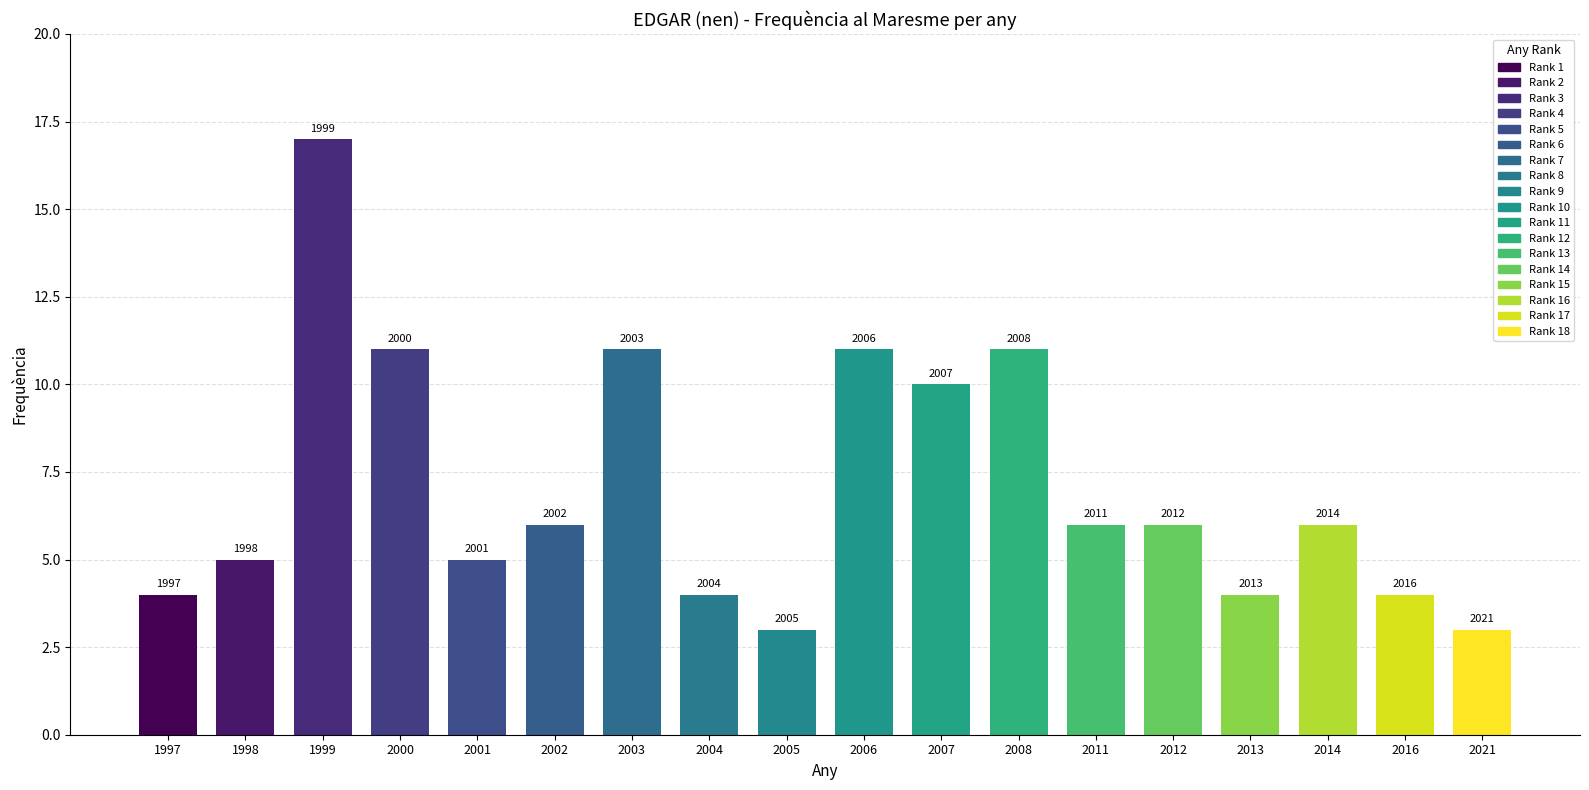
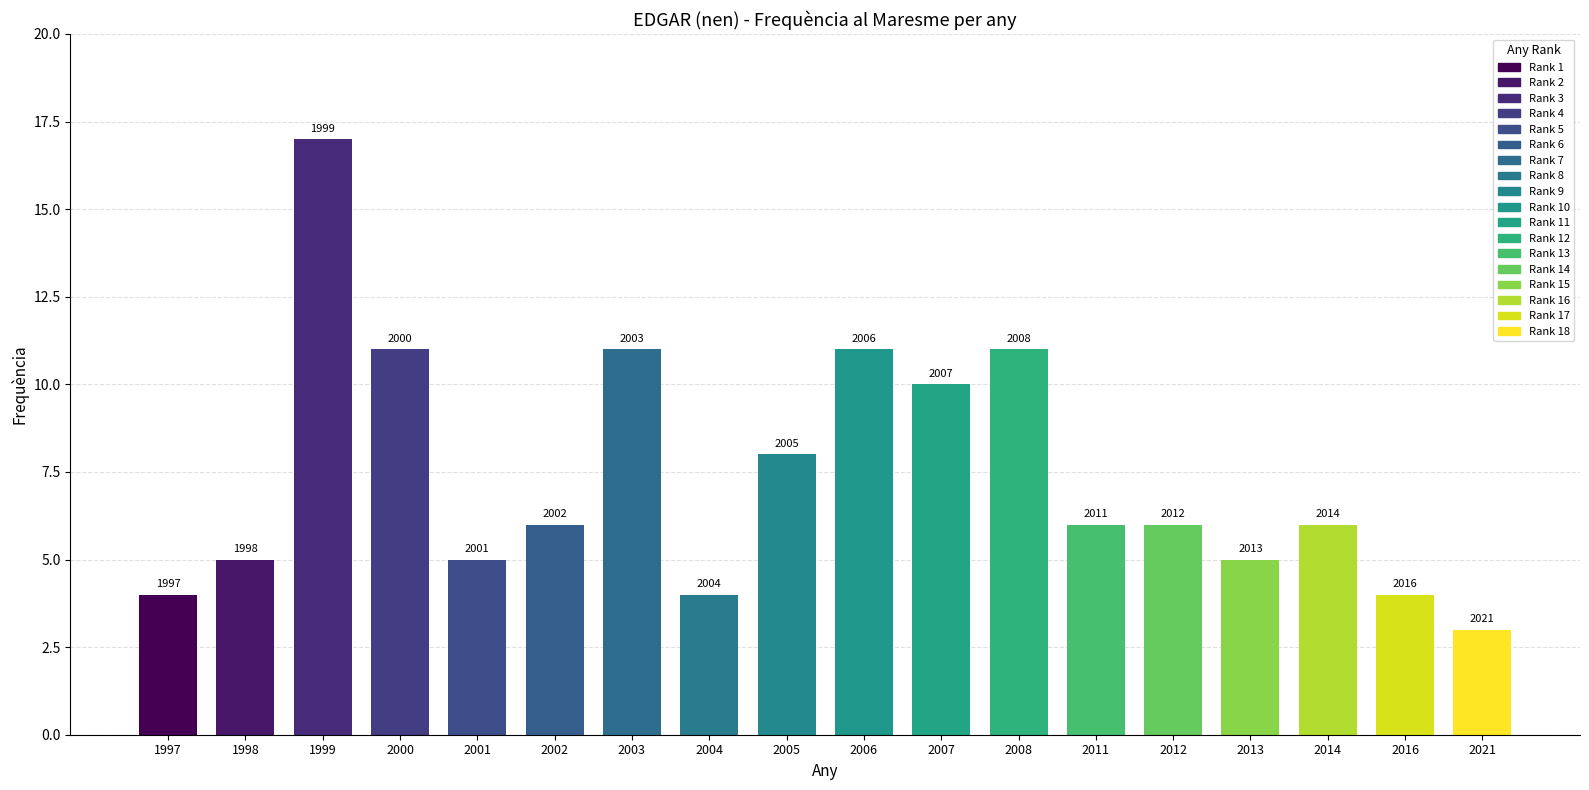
  {
-   "2005": 3,
-   "2013": 4
+   "2005": 8,
+   "2013": 5
  }
